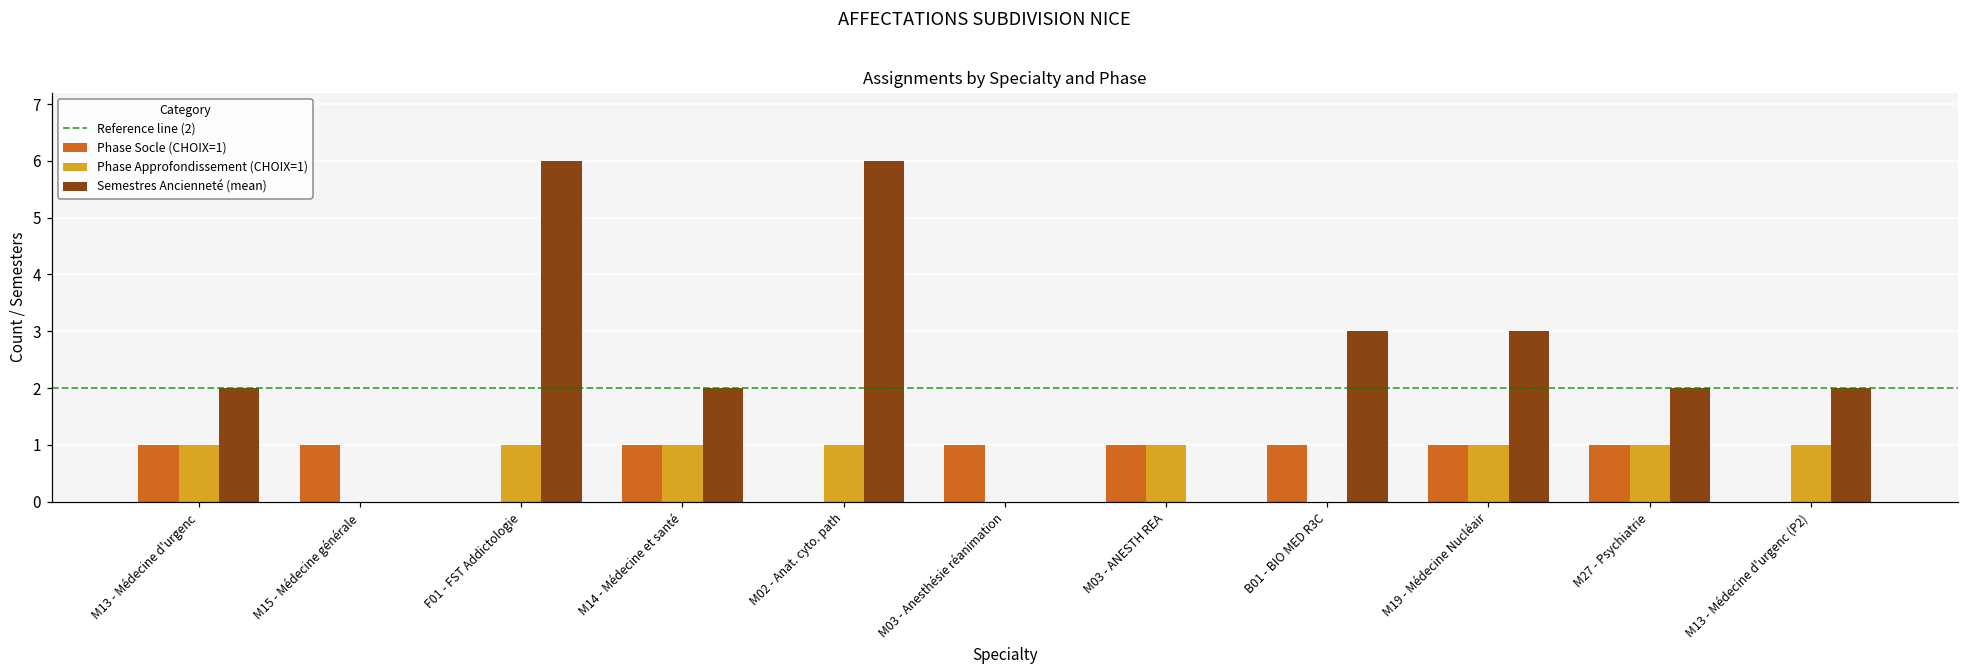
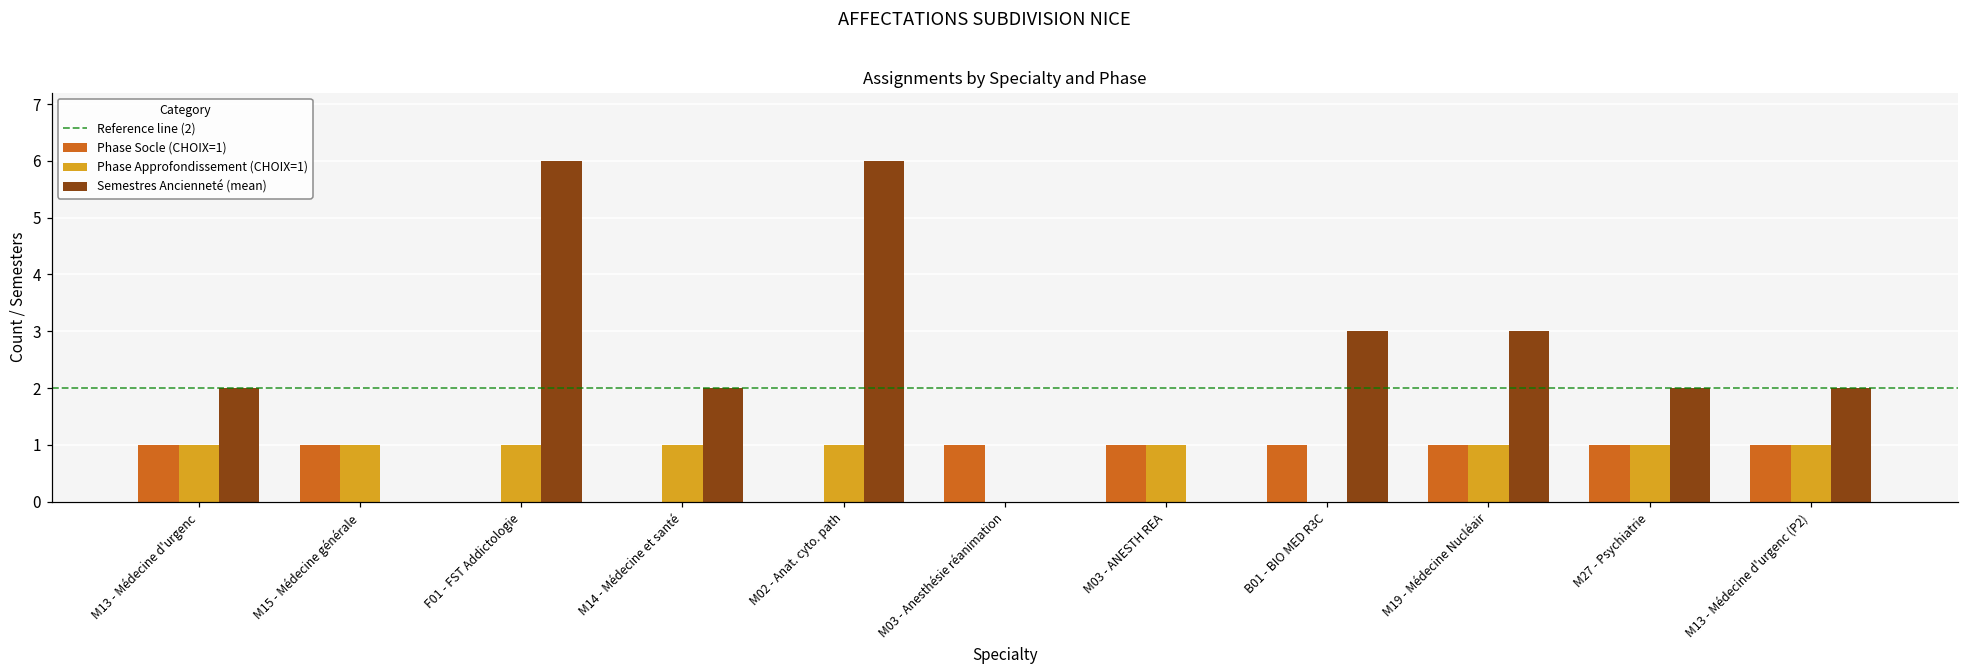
  {
    "Phase Socle (CHOIX=1)": {
      "M13 - Médecine d'urgenc": 1,
      "M15 - Médecine générale": 1,
      "F01 - FST Addictologie": 0,
-     "M14 - Médecine et santé": 1,
+     "M14 - Médecine et santé": 0,
      "M02 - Anat. cyto. path": 0,
      "M03 - Anesthésie réanimation": 1,
      "M03 - ANESTH REA": 1,
      "B01 - BIO MED R3C": 1,
      "M19 - Médecine Nucléair": 1,
      "M27 - Psychiatrie": 1,
-     "M13 - Médecine d'urgenc (P2)": 0
+     "M13 - Médecine d'urgenc (P2)": 1
    },
    "Phase Approfondissement (CHOIX=1)": {
      "M13 - Médecine d'urgenc": 1,
-     "M15 - Médecine générale": 0,
+     "M15 - Médecine générale": 1,
      "F01 - FST Addictologie": 1,
      "M14 - Médecine et santé": 1,
      "M02 - Anat. cyto. path": 1,
      "M03 - Anesthésie réanimation": 0,
      "M03 - ANESTH REA": 1,
      "B01 - BIO MED R3C": 0,
      "M19 - Médecine Nucléair": 1,
      "M27 - Psychiatrie": 1,
      "M13 - Médecine d'urgenc (P2)": 1
    },
    "Semestres Ancienneté (mean)": {
      "M13 - Médecine d'urgenc": 2,
      "M15 - Médecine générale": 0,
      "F01 - FST Addictologie": 6,
      "M14 - Médecine et santé": 2,
      "M02 - Anat. cyto. path": 6,
      "M03 - Anesthésie réanimation": 0,
      "M03 - ANESTH REA": 0,
      "B01 - BIO MED R3C": 3,
      "M19 - Médecine Nucléair": 3,
      "M27 - Psychiatrie": 2,
      "M13 - Médecine d'urgenc (P2)": 2
    }
  }
